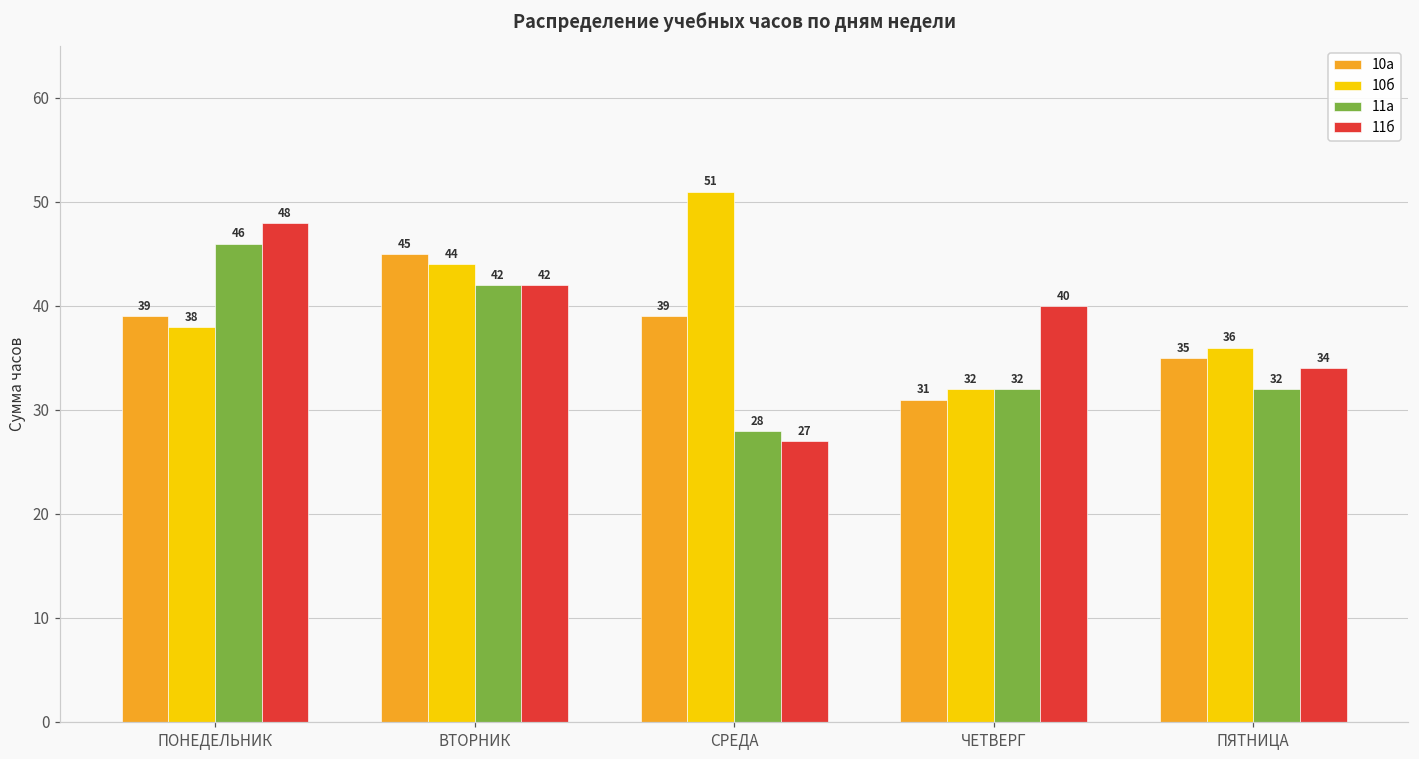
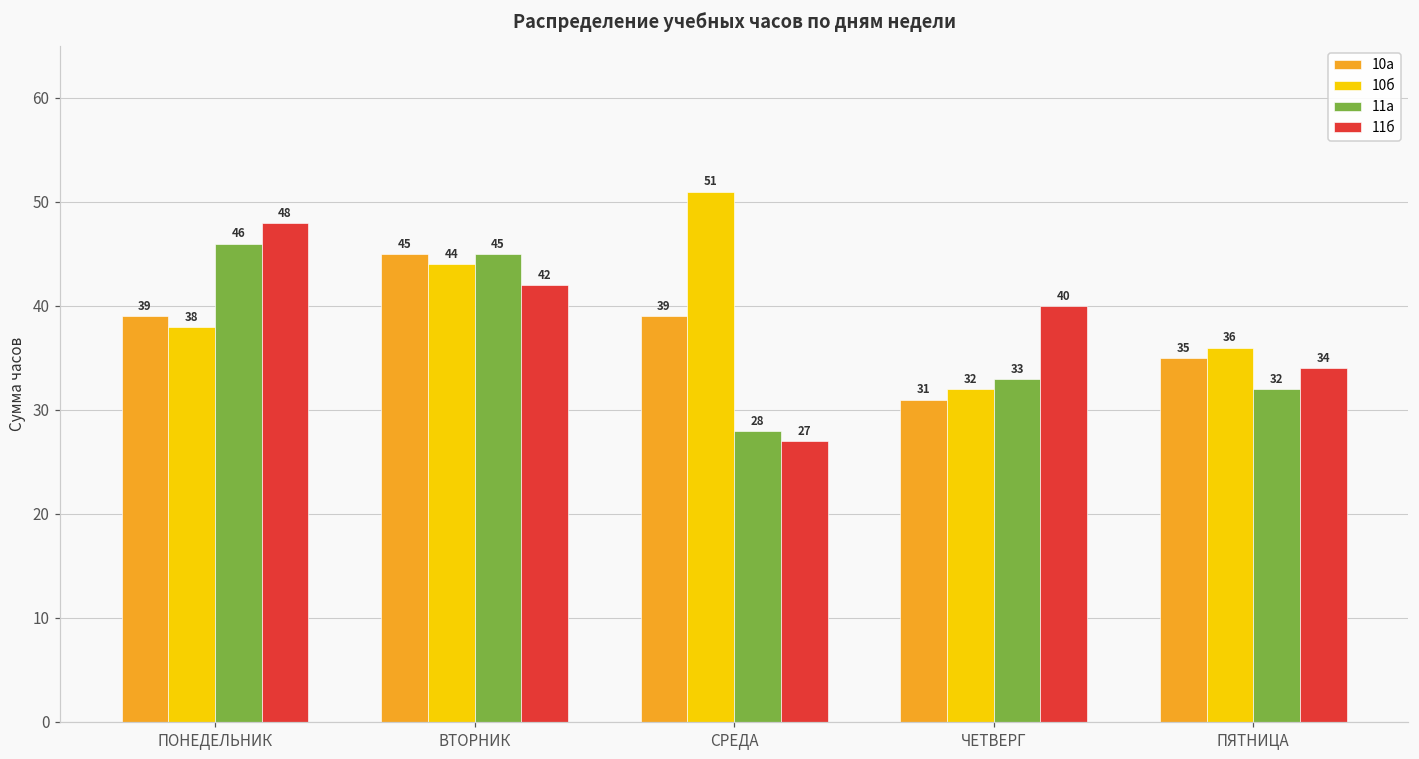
  {
    "11а": {
      "ПОНЕДЕЛЬНИК": 46,
-     "ВТОРНИК": 42,
+     "ВТОРНИК": 45,
      "СРЕДА": 28,
-     "ЧЕТВЕРГ": 32,
+     "ЧЕТВЕРГ": 33,
      "ПЯТНИЦА": 32
    },
    "11б": {
      "ПОНЕДЕЛЬНИК": 48,
      "ВТОРНИК": 42,
      "СРЕДА": 27,
      "ЧЕТВЕРГ": 40,
      "ПЯТНИЦА": 34
    }
  }
